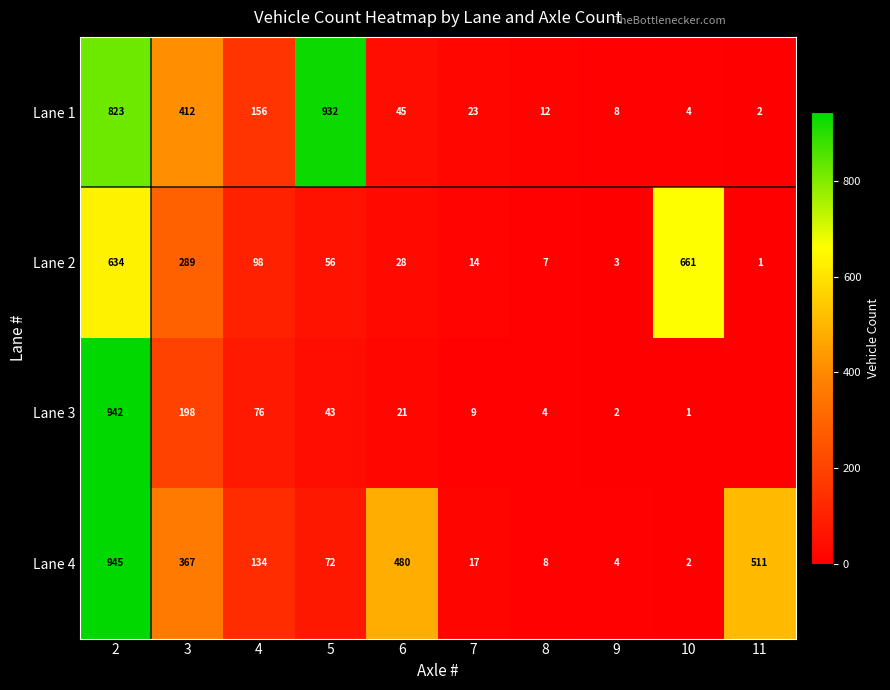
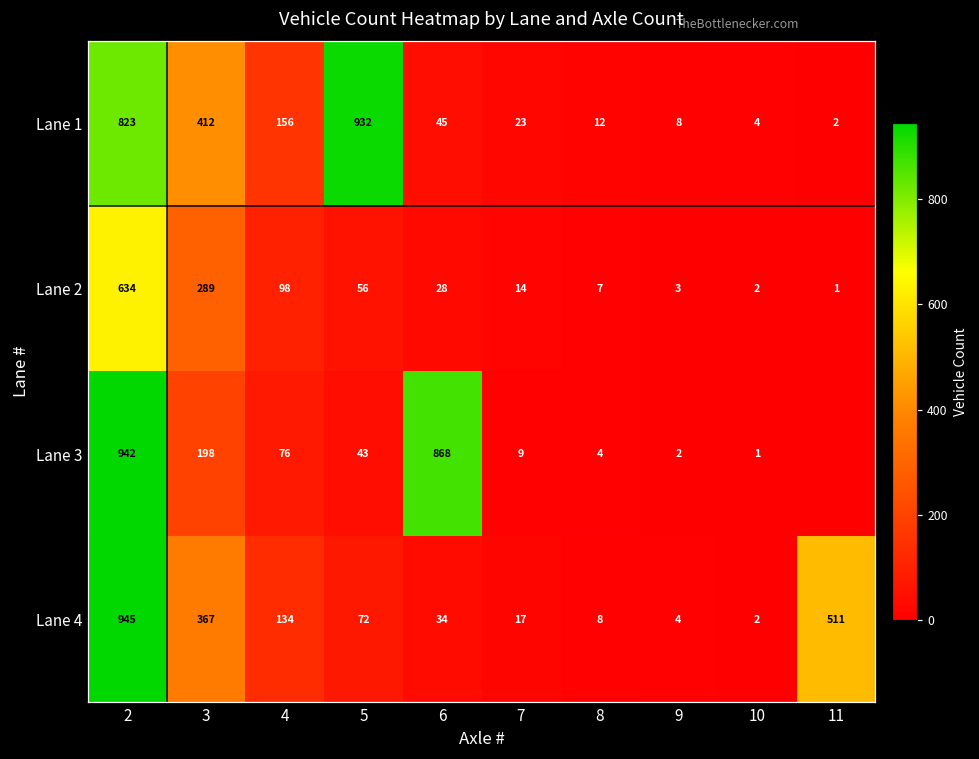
  {
    "Lane 1": {
      "2": 823,
      "3": 412,
      "4": 156,
      "5": 932,
      "6": 45,
      "7": 23,
      "8": 12,
      "9": 8,
      "10": 4,
      "11": 2
    },
    "Lane 2": {
      "2": 634,
      "3": 289,
      "4": 98,
      "5": 56,
      "6": 28,
      "7": 14,
      "8": 7,
      "9": 3,
-     "10": 661,
+     "10": 2,
      "11": 1
    },
    "Lane 3": {
      "2": 942,
      "3": 198,
      "4": 76,
      "5": 43,
-     "6": 21,
+     "6": 868,
      "7": 9,
      "8": 4,
      "9": 2,
      "10": 1
    },
    "Lane 4": {
      "2": 945,
      "3": 367,
      "4": 134,
      "5": 72,
-     "6": 480,
+     "6": 34,
      "7": 17,
      "8": 8,
      "9": 4,
      "10": 2,
      "11": 511
    }
  }
